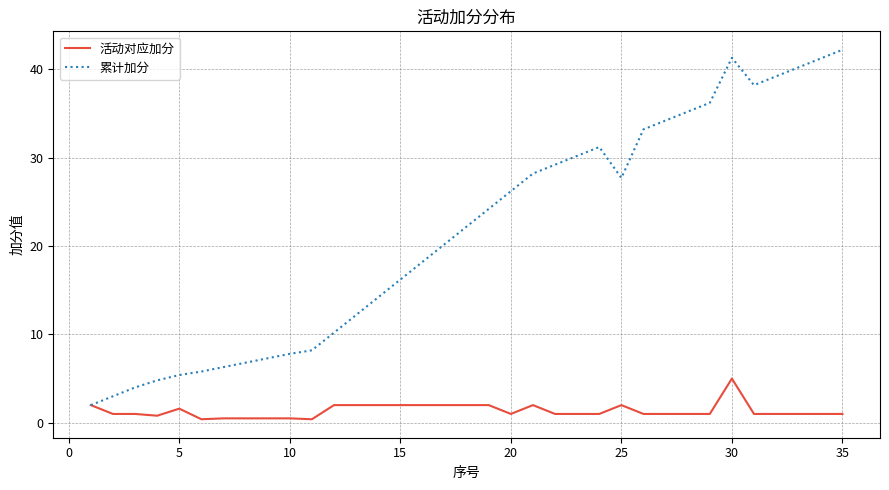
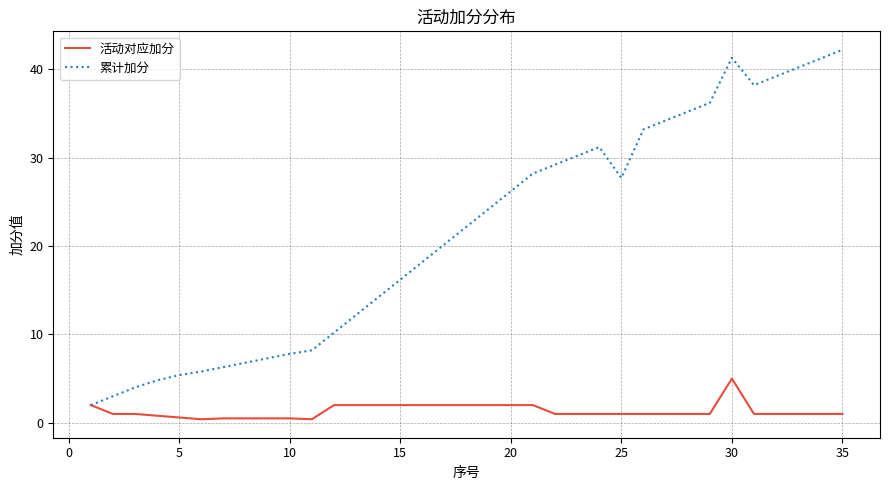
  {
    "活动对应加分": {
-     "5": 2,
+     "5": 1,
      "10": 1,
      "15": 2,
-     "20": 1,
-     "25": 2,
+     "20": 2,
+     "25": 1,
      "30": 5,
      "35": 1
    },
    "累计加分": {
      "5": 5,
      "10": 8,
      "15": 16,
      "20": 26,
      "25": 28,
      "30": 41,
      "35": 42
    }
  }
